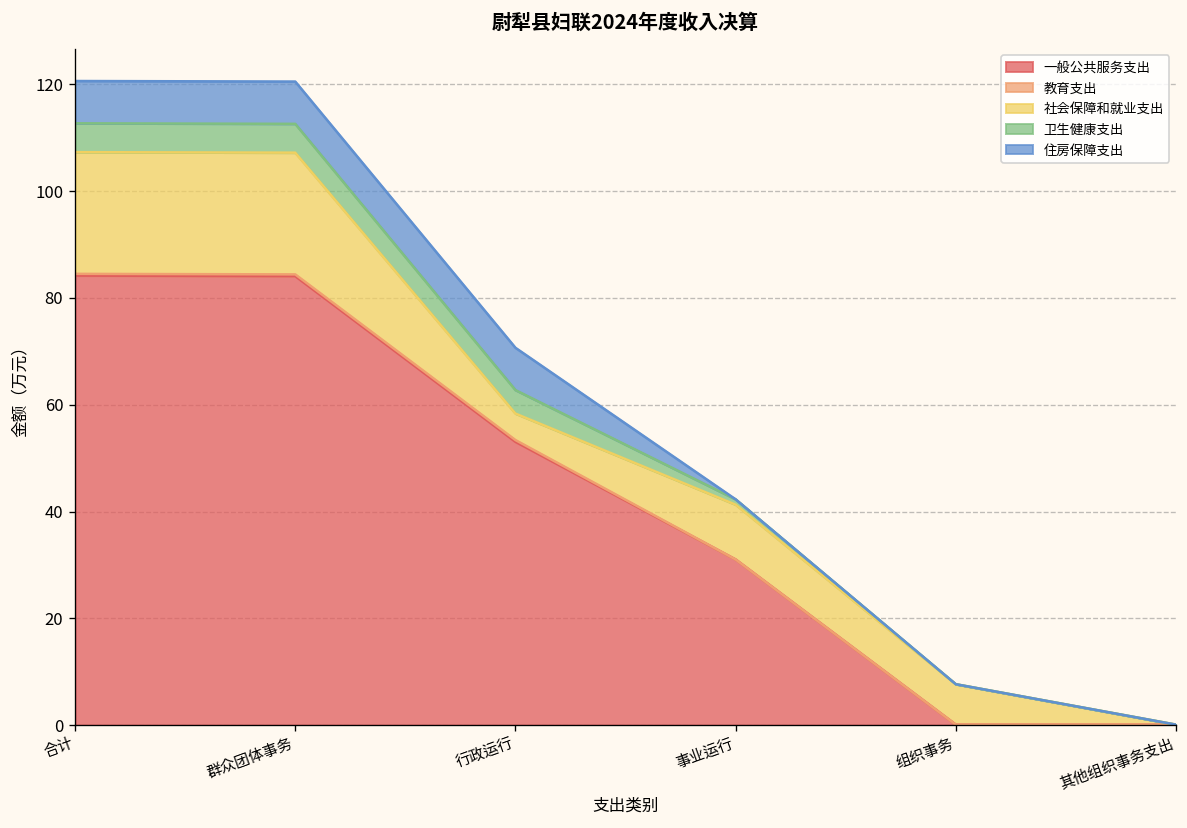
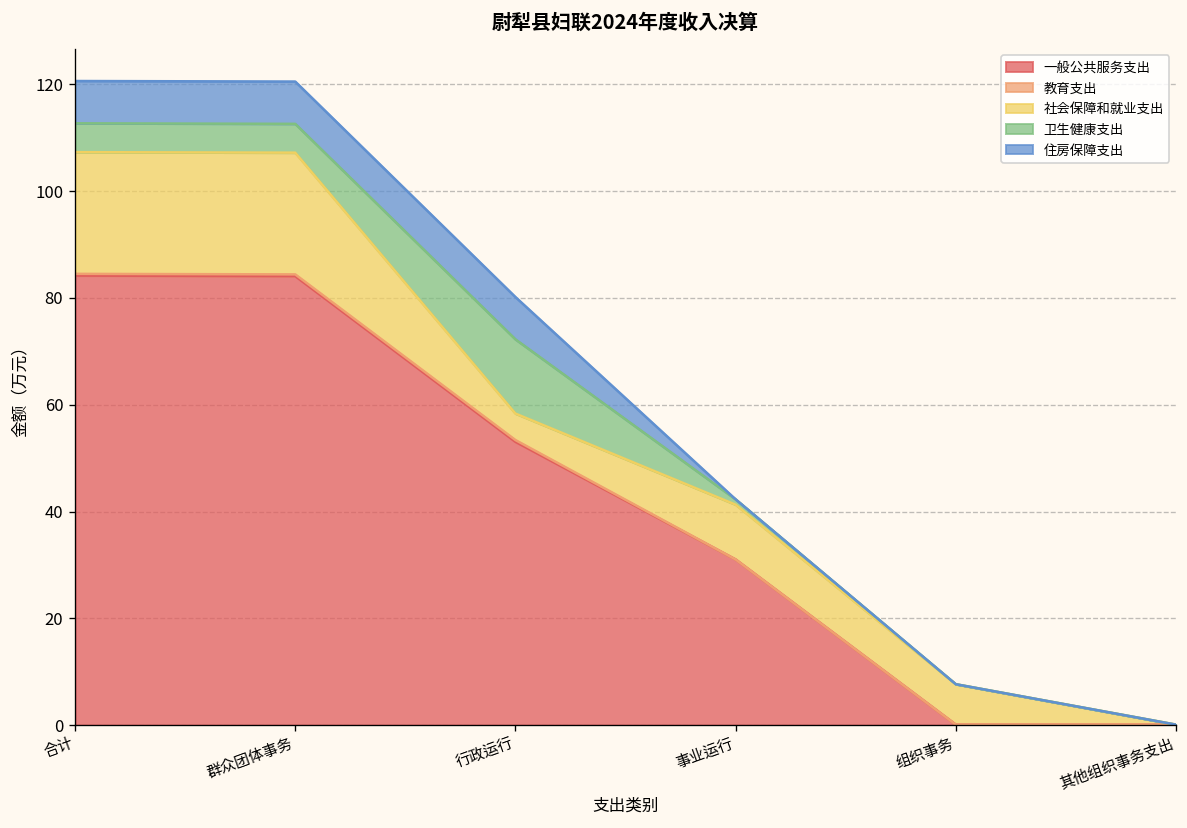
  {
    "卫生健康支出": {
      "合计": 5,
      "群众团体事务": 5,
-     "行政运行": 4
+     "行政运行": 14
    },
    "住房保障支出": {
      "合计": 8,
      "群众团体事务": 8,
      "行政运行": 8
    }
  }
